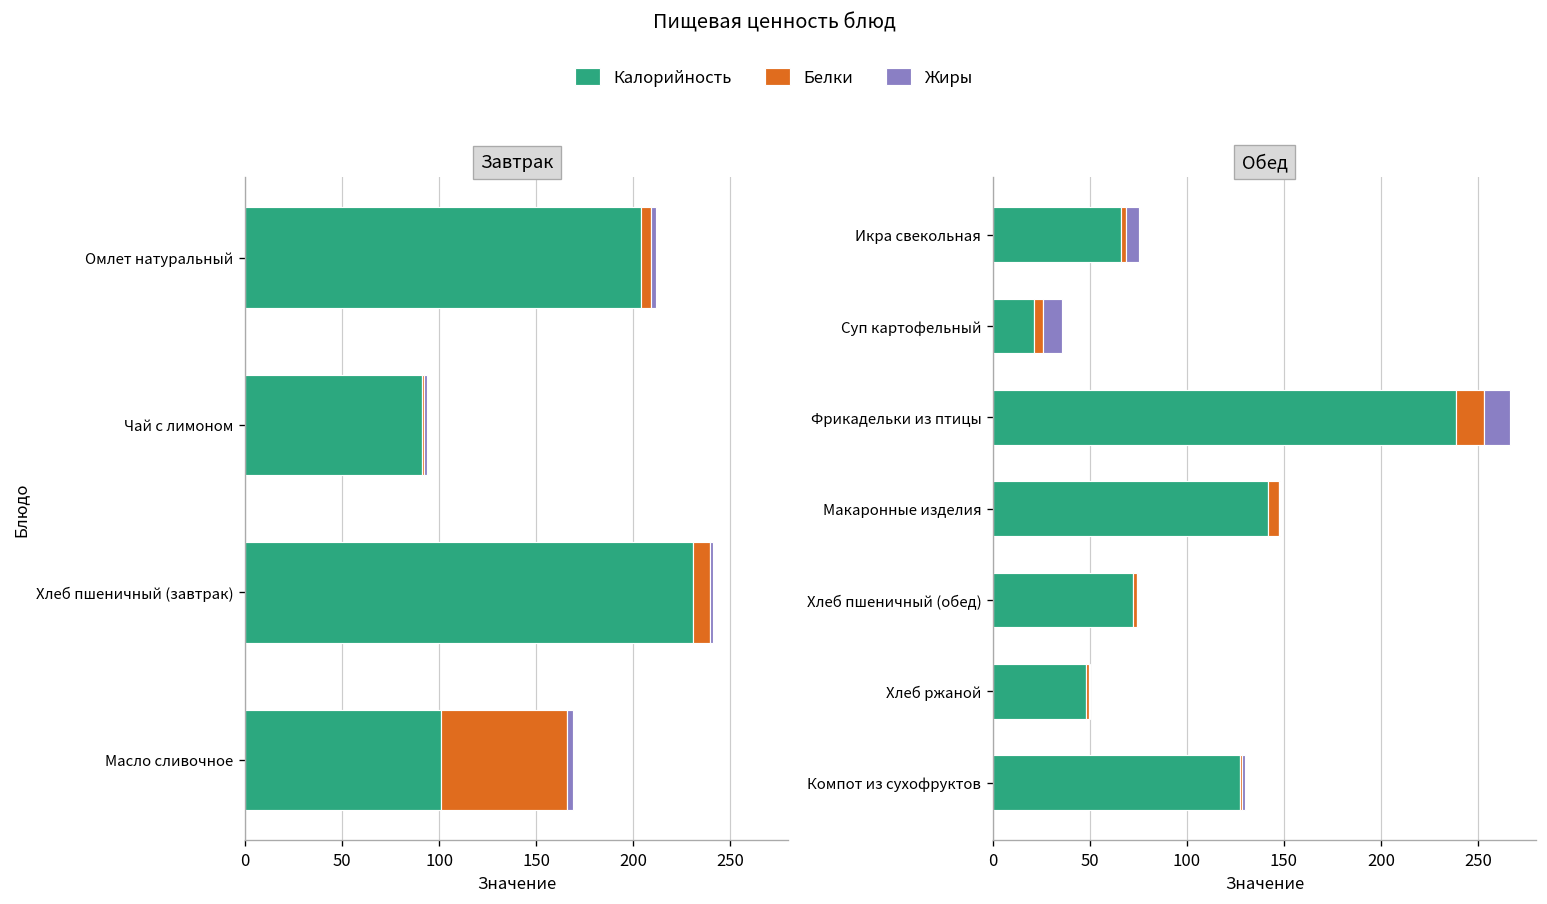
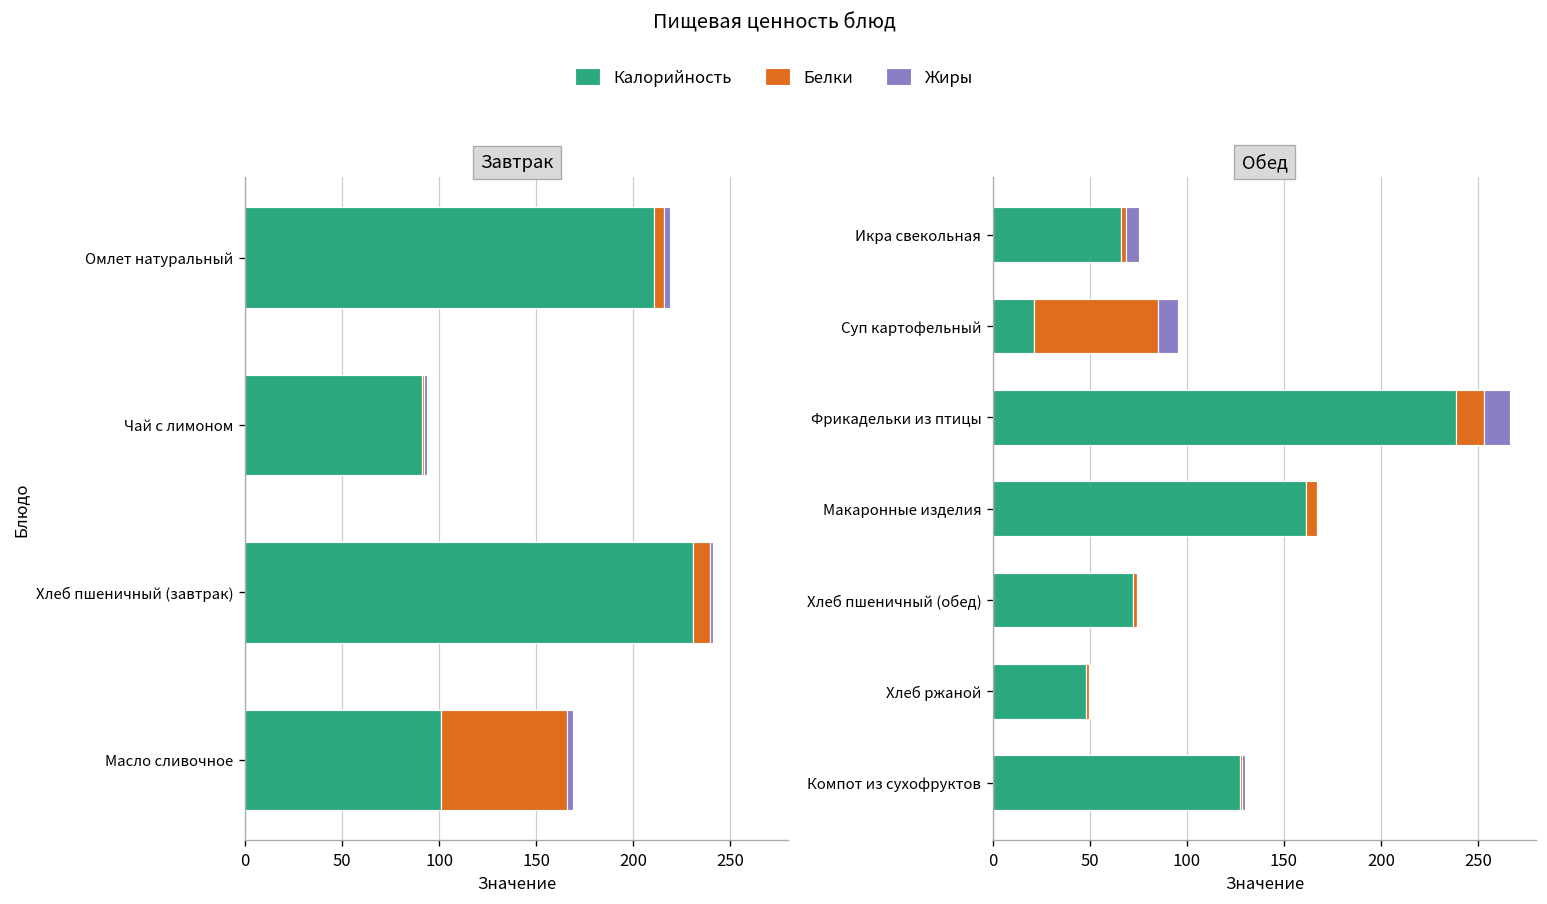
  {
    "Завтрак": {
      "Калорийность": {
-       "Омлет натуральный": 204,
+       "Омлет натуральный": 211,
        "Чай с лимоном": 91,
        "Хлеб пшеничный (завтрак)": 231,
        "Масло сливочное": 101
      },
      "Белки": {
        "Омлет натуральный": 5,
        "Хлеб пшеничный (завтрак)": 9,
        "Масло сливочное": 65
      },
      "Жиры": {
        "Омлет натуральный": 3,
        "Чай с лимоном": 2,
        "Масло сливочное": 3
      }
    },
    "Обед": {
      "Калорийность": {
        "Икра свекольная": 66,
        "Суп картофельный": 21,
        "Фрикадельки из птицы": 239,
-       "Макаронные изделия": 142,
+       "Макаронные изделия": 162,
        "Хлеб пшеничный (обед)": 72,
        "Хлеб ржаной": 48,
        "Компот из сухофруктов": 127
      },
      "Белки": {
        "Икра свекольная": 2,
-       "Суп картофельный": 4,
+       "Суп картофельный": 64,
        "Фрикадельки из птицы": 15,
        "Макаронные изделия": 5,
        "Хлеб пшеничный (обед)": 2,
        "Хлеб ржаной": 2
      },
      "Жиры": {
        "Икра свекольная": 7,
        "Суп картофельный": 10,
        "Фрикадельки из птицы": 14,
        "Компот из сухофруктов": 2
      }
    }
  }
